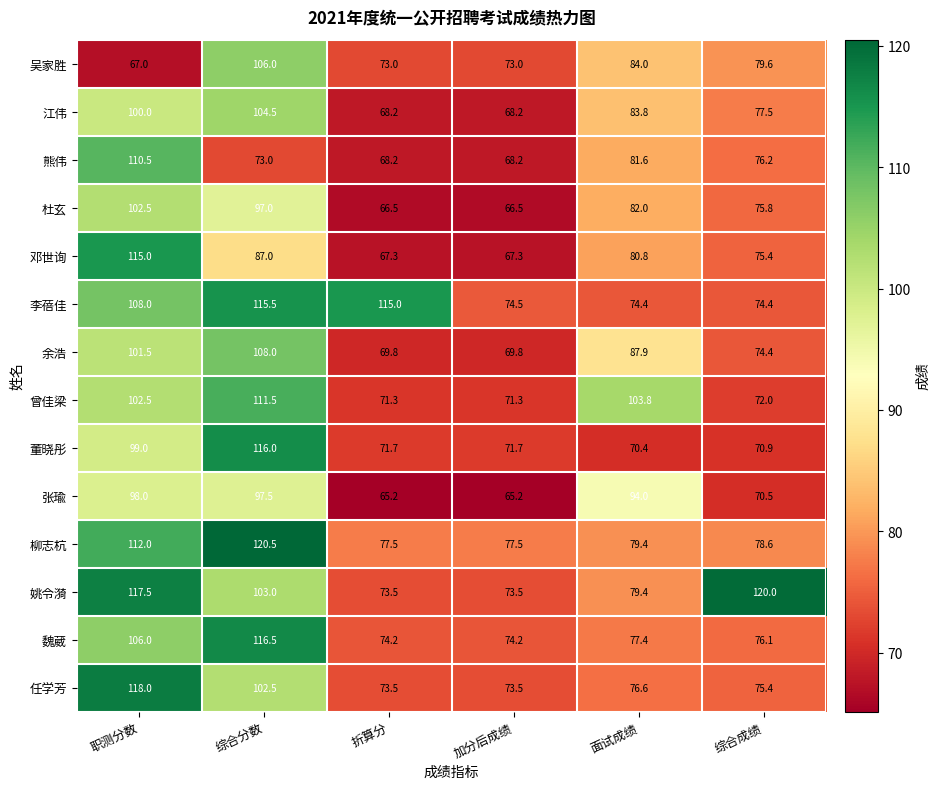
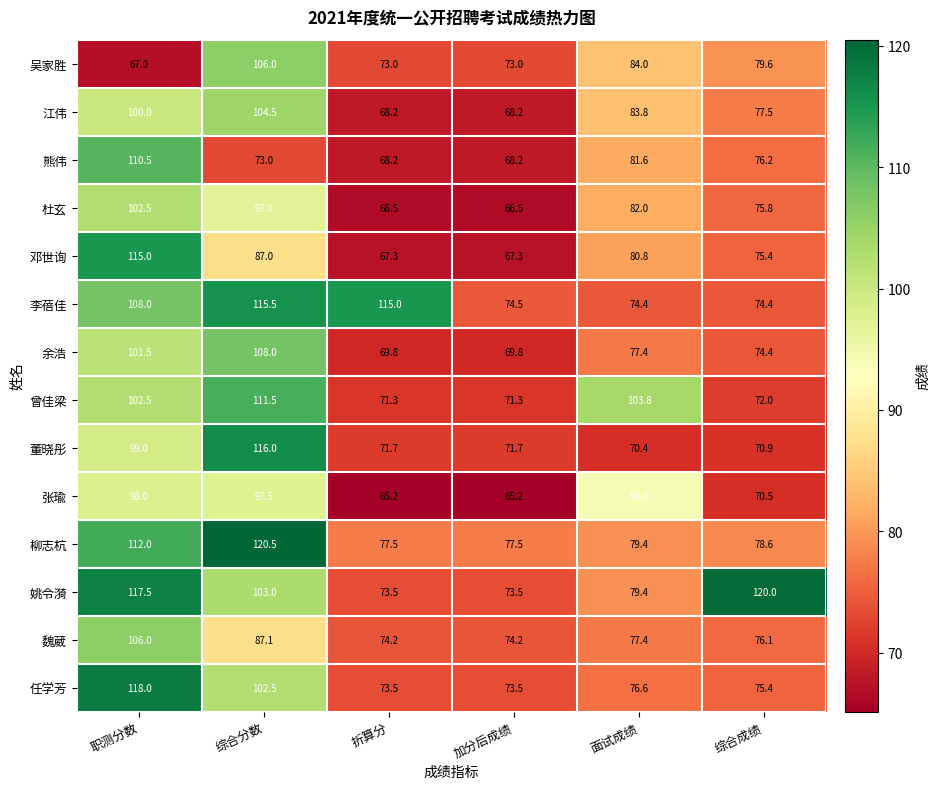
  {
    "吴家胜": {
      "职测分数": 67.0,
      "综合分数": 106.0,
      "折算分": 73.0,
      "加分后成绩": 73.0,
      "面试成绩": 84.0,
      "综合成绩": 79.6
    },
    "江伟": {
      "职测分数": 100.0,
      "综合分数": 104.5,
      "折算分": 68.2,
      "加分后成绩": 68.2,
      "面试成绩": 83.8,
      "综合成绩": 77.5
    },
    "熊伟": {
      "职测分数": 110.5,
      "综合分数": 73.0,
      "折算分": 68.2,
      "加分后成绩": 68.2,
      "面试成绩": 81.6,
      "综合成绩": 76.2
    },
    "杜玄": {
      "职测分数": 102.5,
      "综合分数": 97.0,
      "折算分": 66.5,
      "加分后成绩": 66.5,
      "面试成绩": 82.0,
      "综合成绩": 75.8
    },
    "邓世询": {
      "职测分数": 115.0,
      "综合分数": 87.0,
      "折算分": 67.3,
      "加分后成绩": 67.3,
      "面试成绩": 80.8,
      "综合成绩": 75.4
    },
    "李蓓佳": {
      "职测分数": 108.0,
      "综合分数": 115.5,
      "折算分": 115.0,
      "加分后成绩": 74.5,
      "面试成绩": 74.4,
      "综合成绩": 74.4
    },
    "余浩": {
      "职测分数": 101.5,
      "综合分数": 108.0,
      "折算分": 69.8,
      "加分后成绩": 69.8,
-     "面试成绩": 87.9,
+     "面试成绩": 77.4,
      "综合成绩": 74.4
    },
    "曾佳梁": {
      "职测分数": 102.5,
      "综合分数": 111.5,
      "折算分": 71.3,
      "加分后成绩": 71.3,
      "面试成绩": 103.8,
      "综合成绩": 72.0
    },
    "董晓彤": {
      "职测分数": 99.0,
      "综合分数": 116.0,
      "折算分": 71.7,
      "加分后成绩": 71.7,
      "面试成绩": 70.4,
      "综合成绩": 70.9
    },
    "张瑜": {
      "职测分数": 98.0,
      "综合分数": 97.5,
      "折算分": 65.2,
      "加分后成绩": 65.2,
      "面试成绩": 94.0,
      "综合成绩": 70.5
    },
    "柳志杭": {
      "职测分数": 112.0,
      "综合分数": 120.5,
      "折算分": 77.5,
      "加分后成绩": 77.5,
      "面试成绩": 79.4,
      "综合成绩": 78.6
    },
    "姚令漪": {
      "职测分数": 117.5,
      "综合分数": 103.0,
      "折算分": 73.5,
      "加分后成绩": 73.5,
      "面试成绩": 79.4,
      "综合成绩": 120.0
    },
    "魏葳": {
      "职测分数": 106.0,
-     "综合分数": 116.5,
+     "综合分数": 87.1,
      "折算分": 74.2,
      "加分后成绩": 74.2,
      "面试成绩": 77.4,
      "综合成绩": 76.1
    },
    "任学芳": {
      "职测分数": 118.0,
      "综合分数": 102.5,
      "折算分": 73.5,
      "加分后成绩": 73.5,
      "面试成绩": 76.6,
      "综合成绩": 75.4
    }
  }
